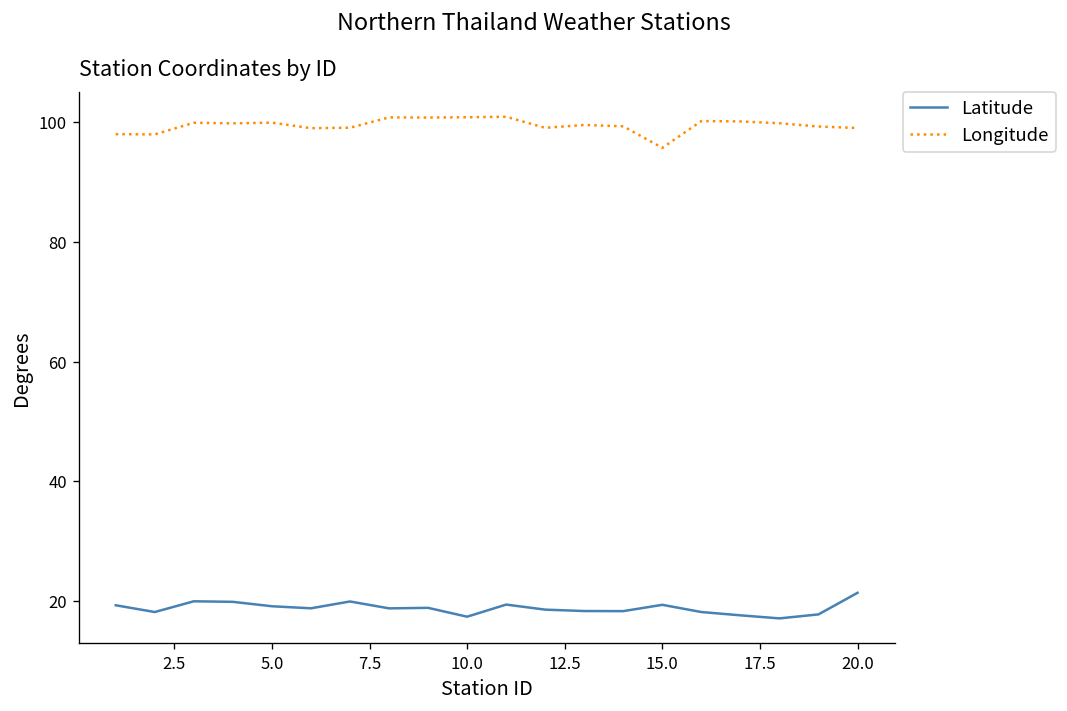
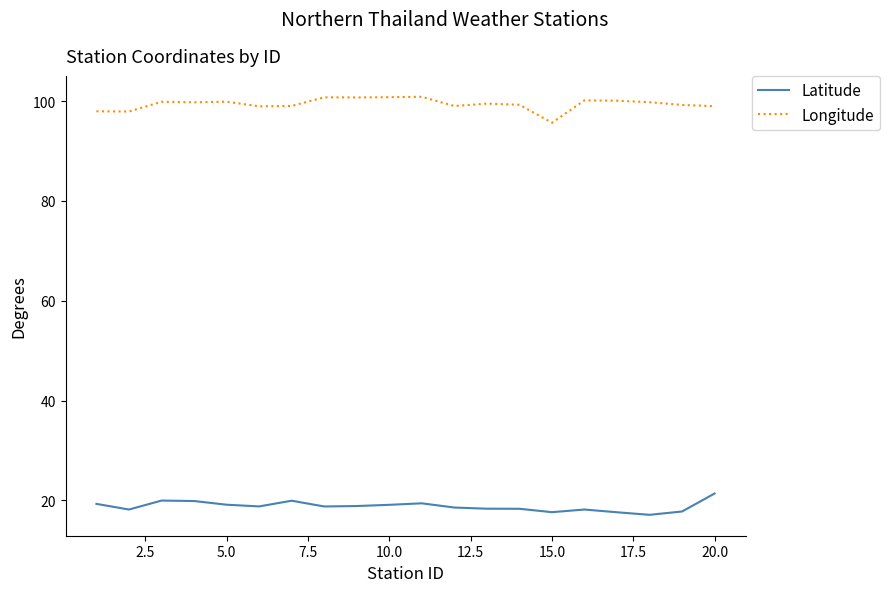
  {
    "Latitude": {
      "5.0": 19,
-     "10.0": 17,
-     "15.0": 19,
+     "10.0": 19,
+     "15.0": 18,
      "20.0": 21
    },
    "Longitude": {
      "5.0": 100,
      "10.0": 101,
      "15.0": 96,
      "20.0": 99
    }
  }
